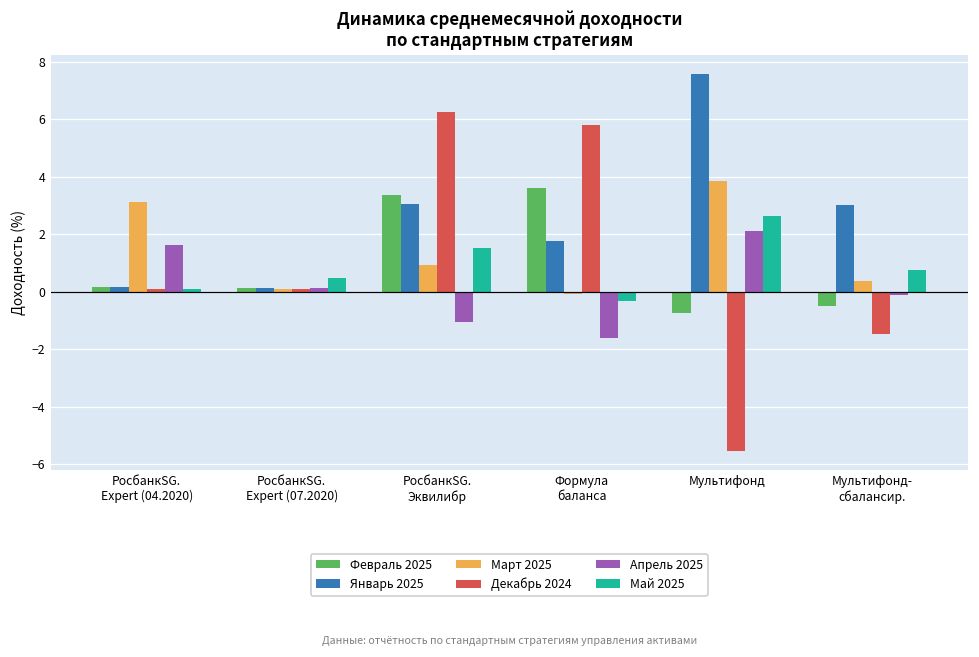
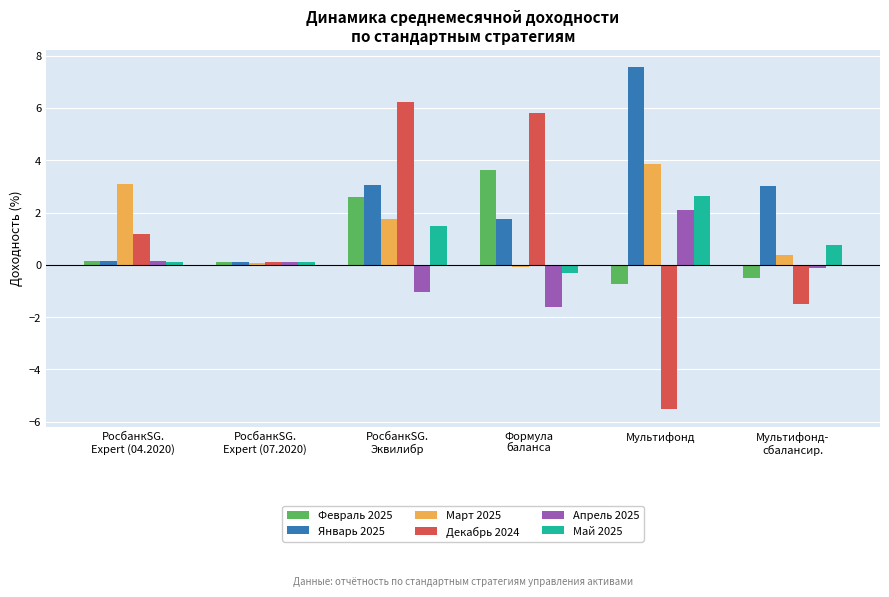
  {
    "Февраль 2025": {
      "РосбанкSG. Expert (04.2020)": 0.2,
      "РосбанкSG. Expert (07.2020)": 0.1,
-     "РосбанкSG. Эквилибр": 3.4,
+     "РосбанкSG. Эквилибр": 2.6,
      "Формула баланса": 3.6,
      "Мультифонд": -0.7,
      "Мультифонд- сбалансир.": -0.5
    },
    "Январь 2025": {
      "РосбанкSG. Expert (04.2020)": 0.2,
      "РосбанкSG. Expert (07.2020)": 0.1,
      "РосбанкSG. Эквилибр": 3.1,
      "Формула баланса": 1.8,
      "Мультифонд": 7.6,
      "Мультифонд- сбалансир.": 3.0
    },
    "Март 2025": {
      "РосбанкSG. Expert (04.2020)": 3.1,
-     "РосбанкSG. Эквилибр": 0.9,
+     "РосбанкSG. Эквилибр": 1.7,
      "Формула баланса": -0.1,
      "Мультифонд": 3.9,
      "Мультифонд- сбалансир.": 0.4
    },
    "Декабрь 2024": {
-     "РосбанкSG. Expert (04.2020)": 0.1,
+     "РосбанкSG. Expert (04.2020)": 1.2,
      "РосбанкSG. Эквилибр": 6.2,
      "Формула баланса": 5.8,
      "Мультифонд": -5.5,
      "Мультифонд- сбалансир.": -1.5
    },
    "Апрель 2025": {
-     "РосбанкSG. Expert (04.2020)": 1.6,
+     "РосбанкSG. Expert (04.2020)": 0.2,
      "РосбанкSG. Expert (07.2020)": 0.1,
      "РосбанкSG. Эквилибр": -1.1,
      "Формула баланса": -1.6,
      "Мультифонд": 2.1,
      "Мультифонд- сбалансир.": -0.1
    },
    "Май 2025": {
-     "РосбанкSG. Expert (07.2020)": 0.5,
+     "РосбанкSG. Expert (07.2020)": 0.1,
      "РосбанкSG. Эквилибр": 1.5,
      "Формула баланса": -0.3,
      "Мультифонд": 2.6,
      "Мультифонд- сбалансир.": 0.8
    }
  }
